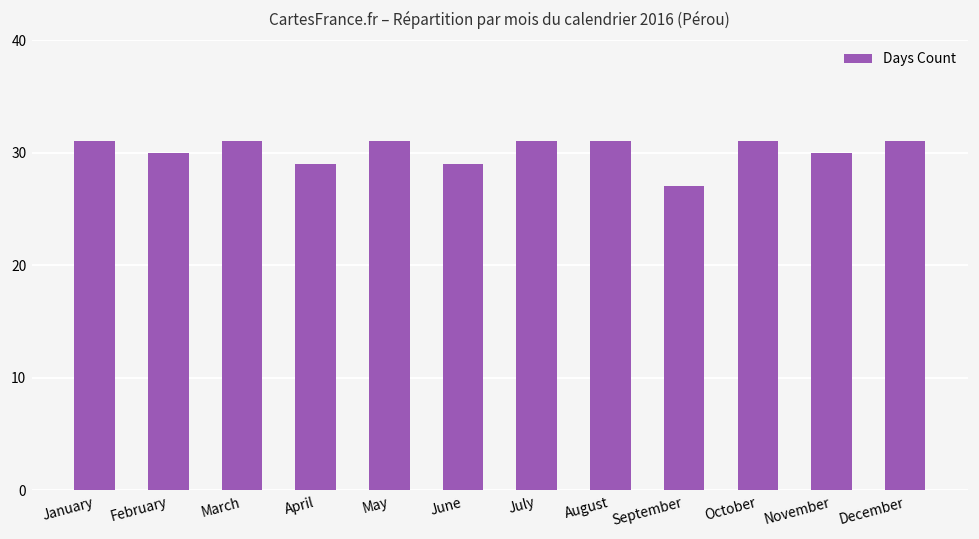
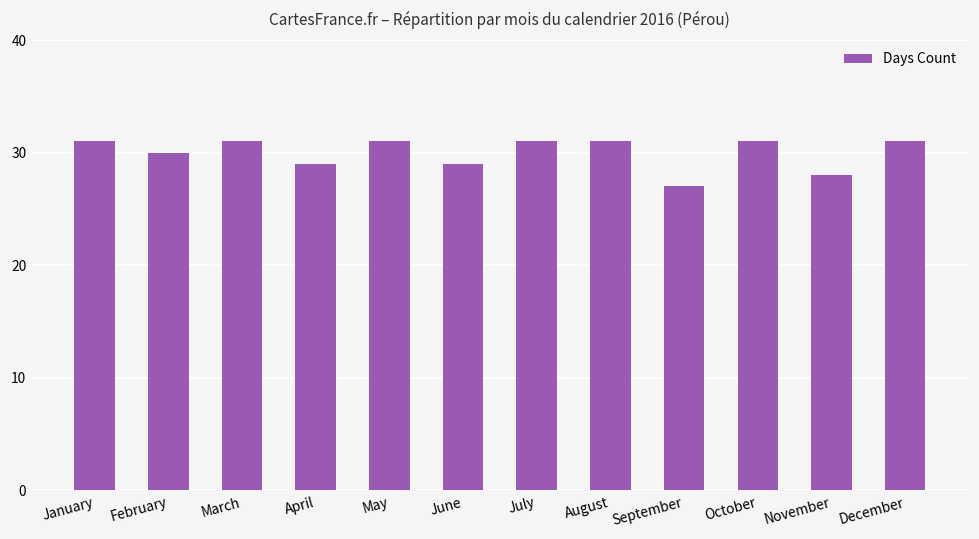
  {
    "January": 31,
    "February": 30,
    "March": 31,
    "April": 29,
    "May": 31,
    "June": 29,
    "July": 31,
    "August": 31,
    "September": 27,
    "October": 31,
-   "November": 30,
+   "November": 28,
    "December": 31
  }
